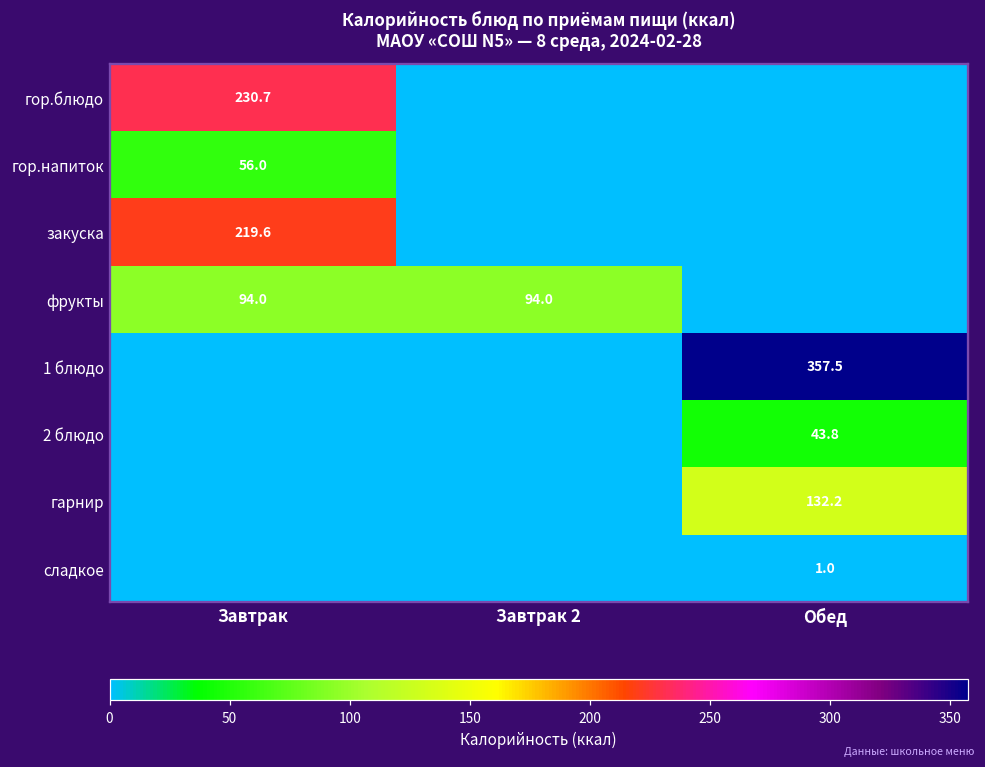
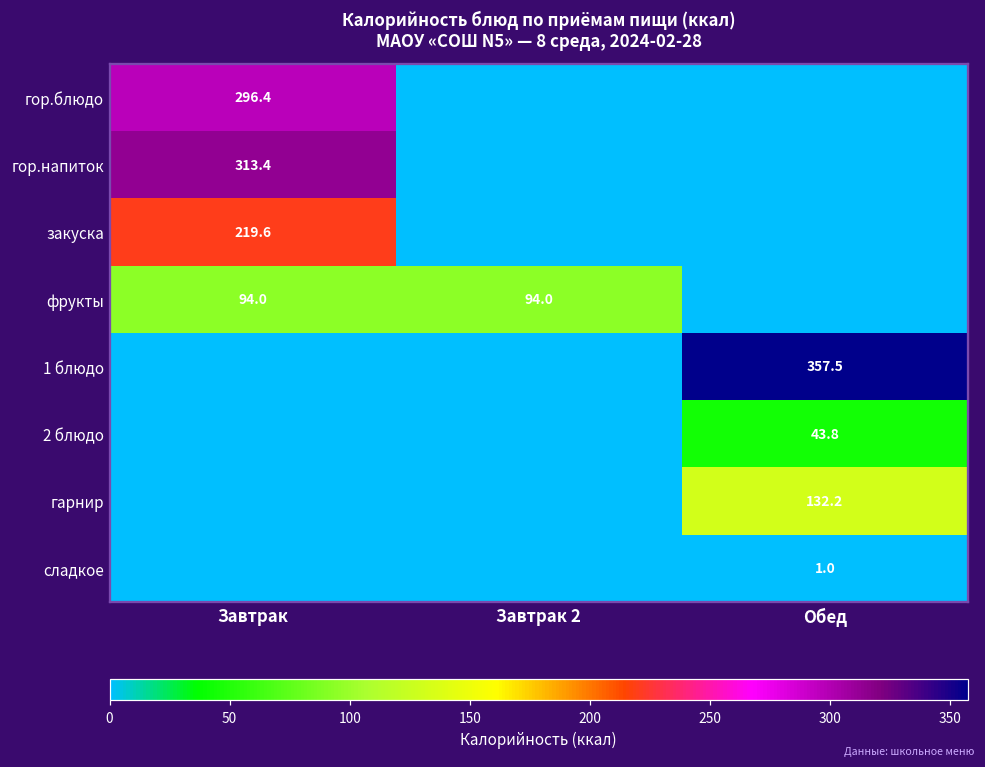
  {
    "гор.блюдо": {
-     "Завтрак": 230.7
+     "Завтрак": 296.4
    },
    "гор.напиток": {
-     "Завтрак": 56.0
+     "Завтрак": 313.4
    },
    "закуска": {
      "Завтрак": 219.6
    },
    "фрукты": {
      "Завтрак": 94.0,
      "Завтрак 2": 94.0
    },
    "1 блюдо": {
      "Обед": 357.5
    },
    "2 блюдо": {
      "Обед": 43.8
    },
    "гарнир": {
      "Обед": 132.2
    },
    "сладкое": {
      "Обед": 1.0
    }
  }
